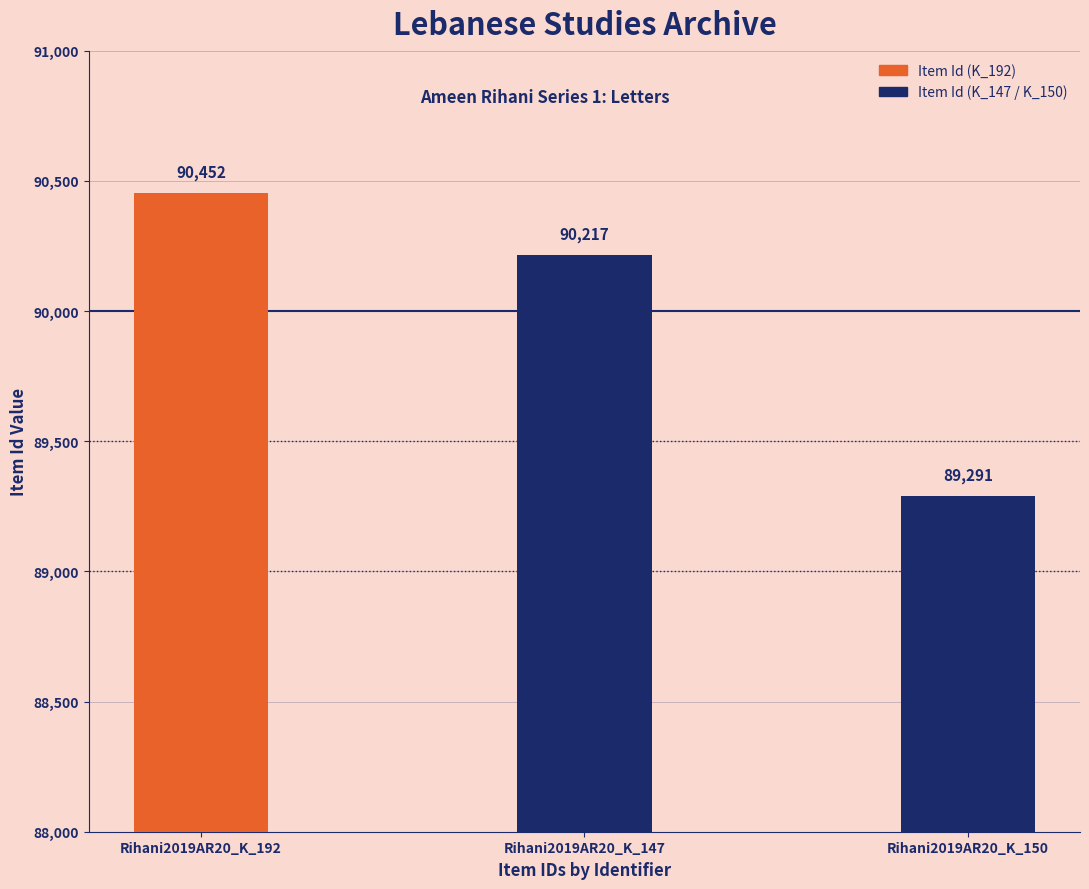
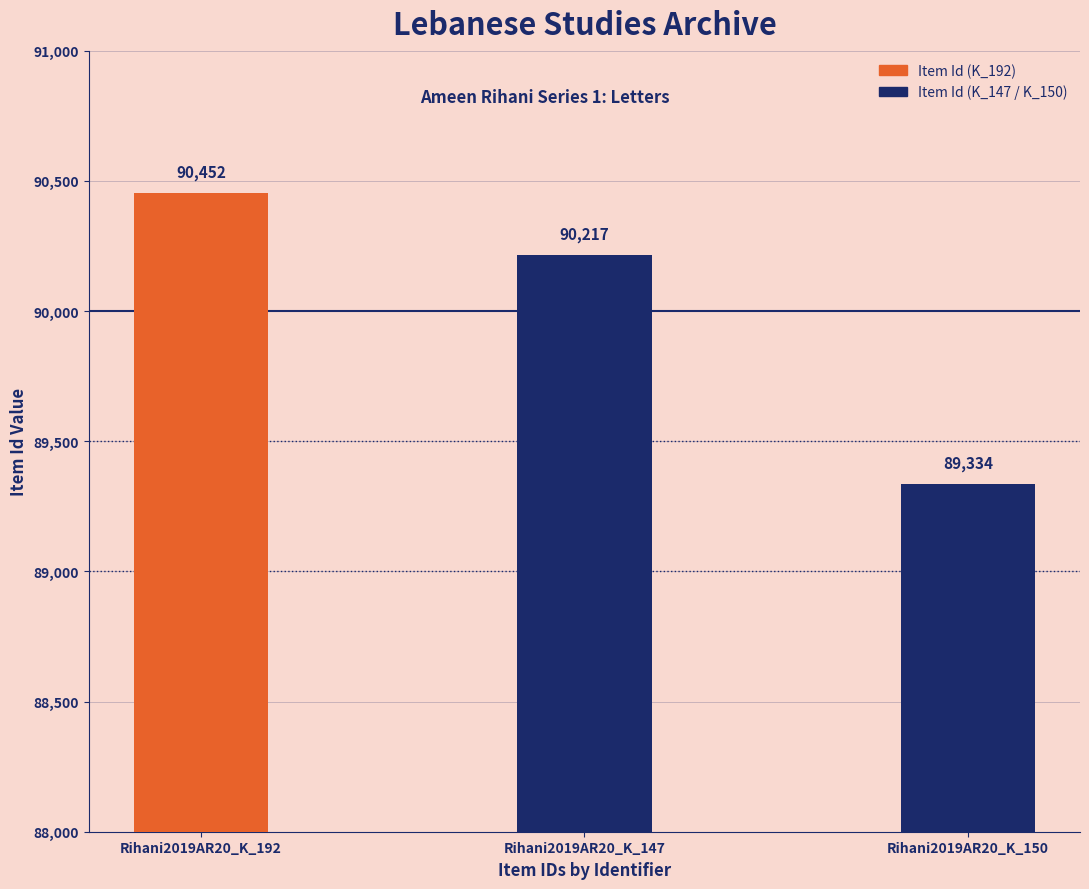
  {
    "Rihani2019AR20_K_192": "90,452",
    "Rihani2019AR20_K_147": "90,217",
-   "Rihani2019AR20_K_150": "89,291"
+   "Rihani2019AR20_K_150": "89,334"
  }
